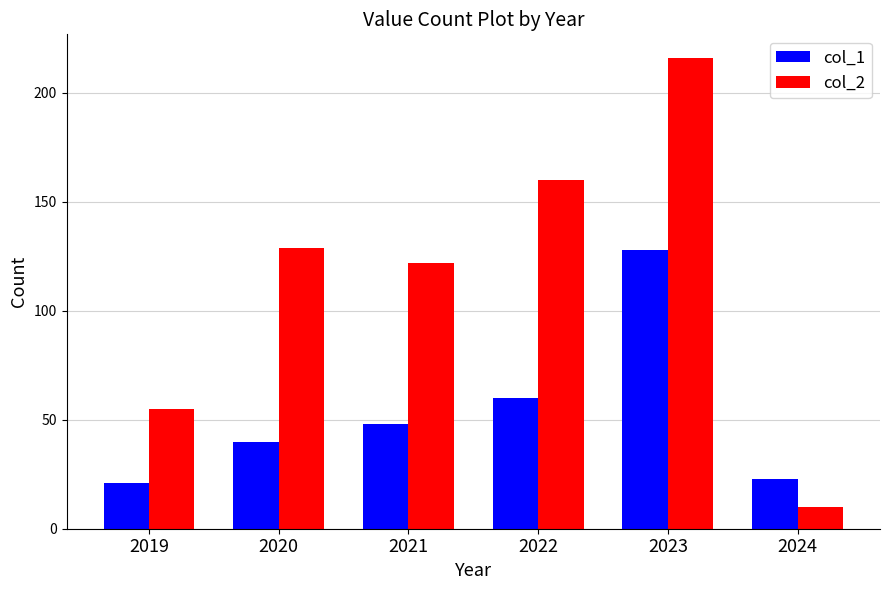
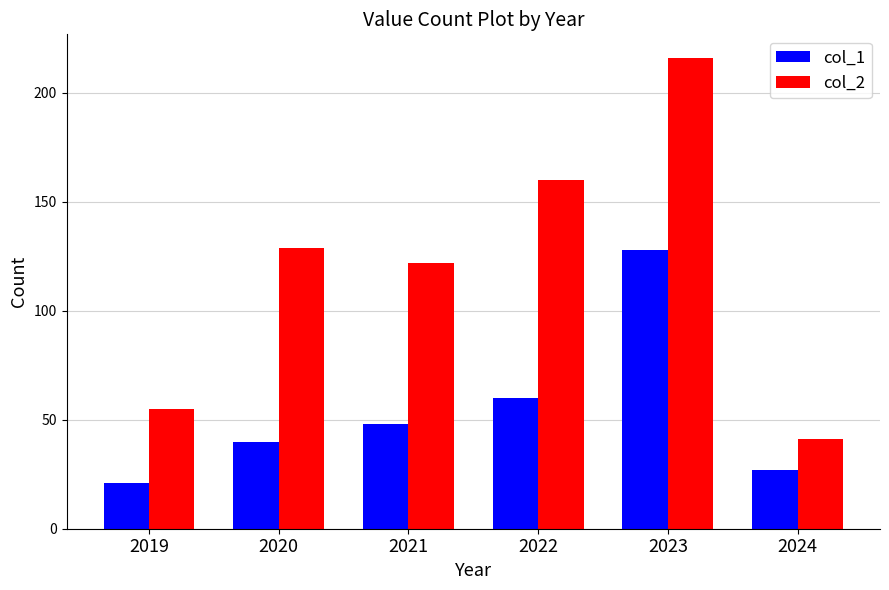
  {
    "col_1": {
      "2019": 21,
      "2020": 40,
      "2021": 48,
      "2022": 60,
      "2023": 128,
-     "2024": 23
+     "2024": 27
    },
    "col_2": {
      "2019": 55,
      "2020": 129,
      "2021": 122,
      "2022": 160,
      "2023": 216,
-     "2024": 10
+     "2024": 41
    }
  }
